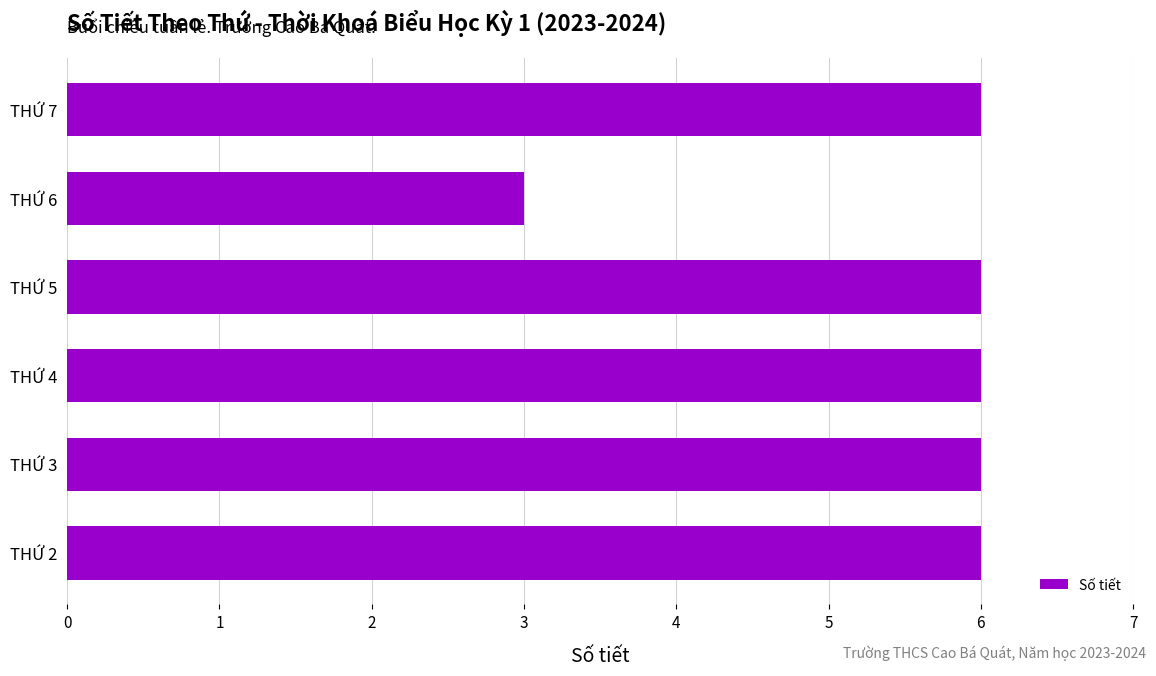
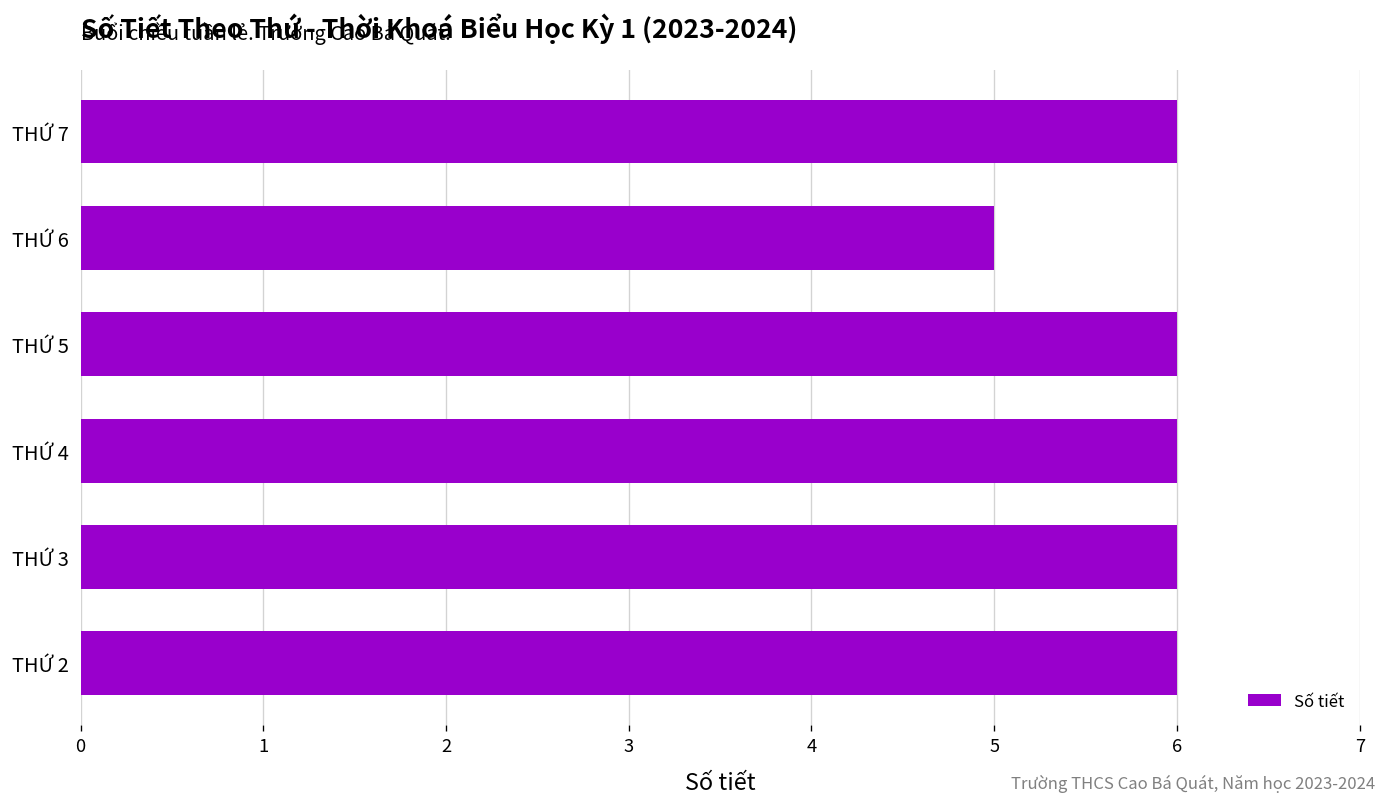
  {
    "THỨ 7": 6,
-   "THỨ 6": 3,
+   "THỨ 6": 5,
    "THỨ 5": 6,
    "THỨ 4": 6,
    "THỨ 3": 6,
    "THỨ 2": 6
  }
